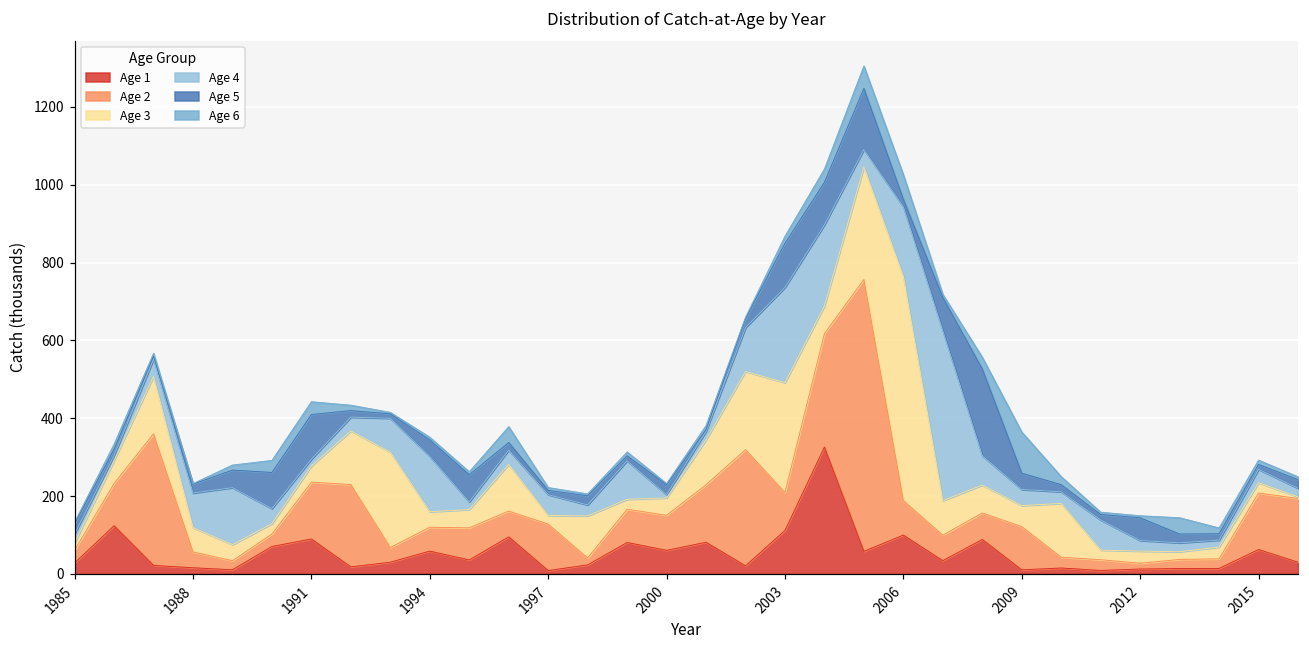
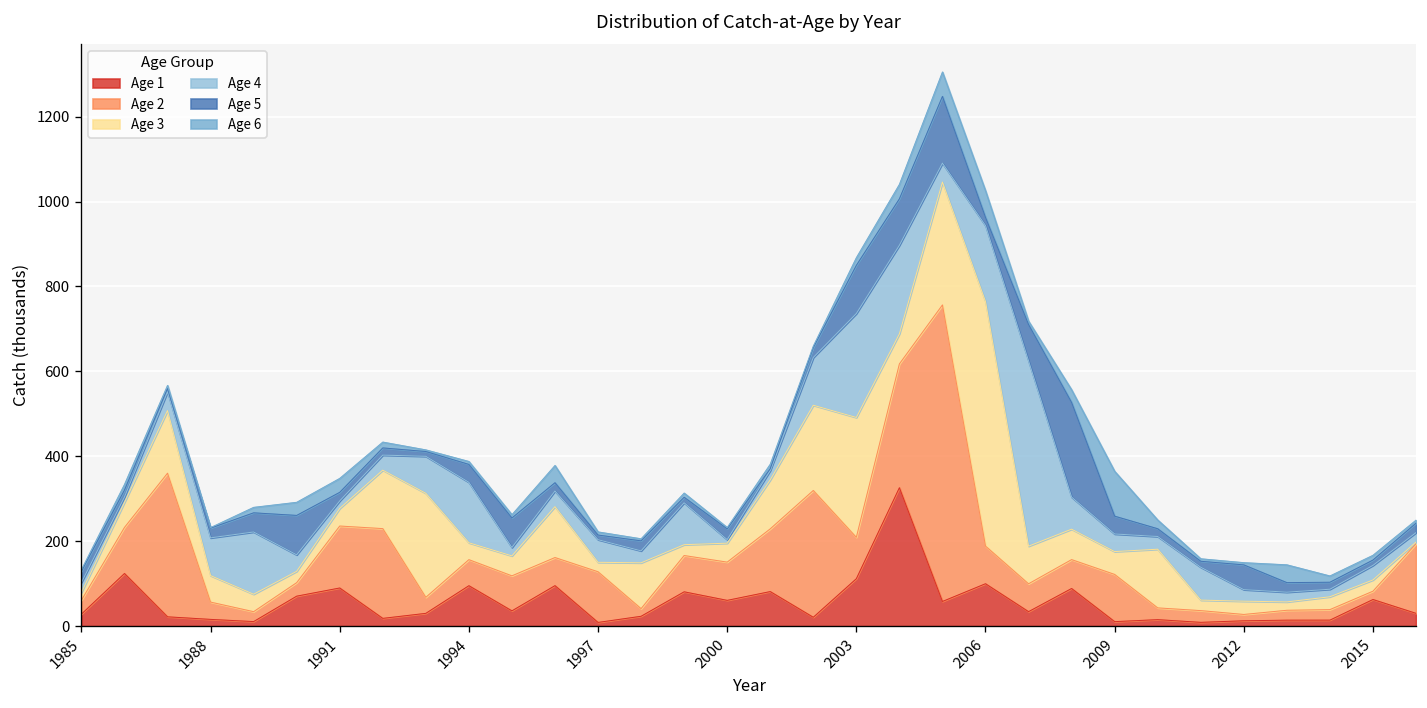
  {
    "Age 1": {
      "1985": 30,
      "1988": 20,
      "1991": 90,
-     "1994": 60,
+     "1994": 100,
      "1997": 10,
      "2000": 60,
      "2003": 110,
      "2006": 100,
      "2009": 10,
      "2012": 10,
      "2015": 60
    },
    "Age 2": {
      "1985": 30,
      "1988": 40,
      "1991": 150,
      "1994": 60,
      "1997": 120,
      "2000": 90,
      "2003": 100,
      "2006": 90,
      "2009": 110,
      "2012": 10,
-     "2015": 150
+     "2015": 20
    },
    "Age 3": {
      "1985": 20,
      "1988": 60,
      "1991": 40,
      "1994": 40,
      "1997": 20,
      "2000": 40,
      "2003": 280,
      "2006": 580,
      "2009": 50,
      "2012": 30,
      "2015": 30
    },
    "Age 5": {
-     "1991": 110,
+     "1991": 20,
      "1997": 10,
      "2003": 110,
      "2006": 20,
      "2009": 40,
      "2015": 10
    }
  }
